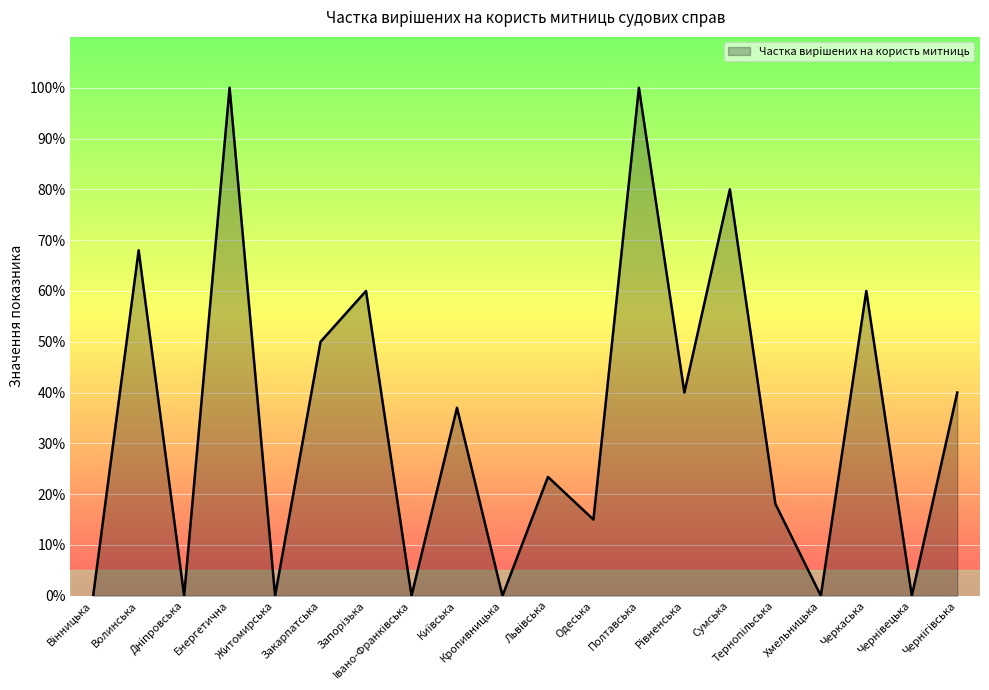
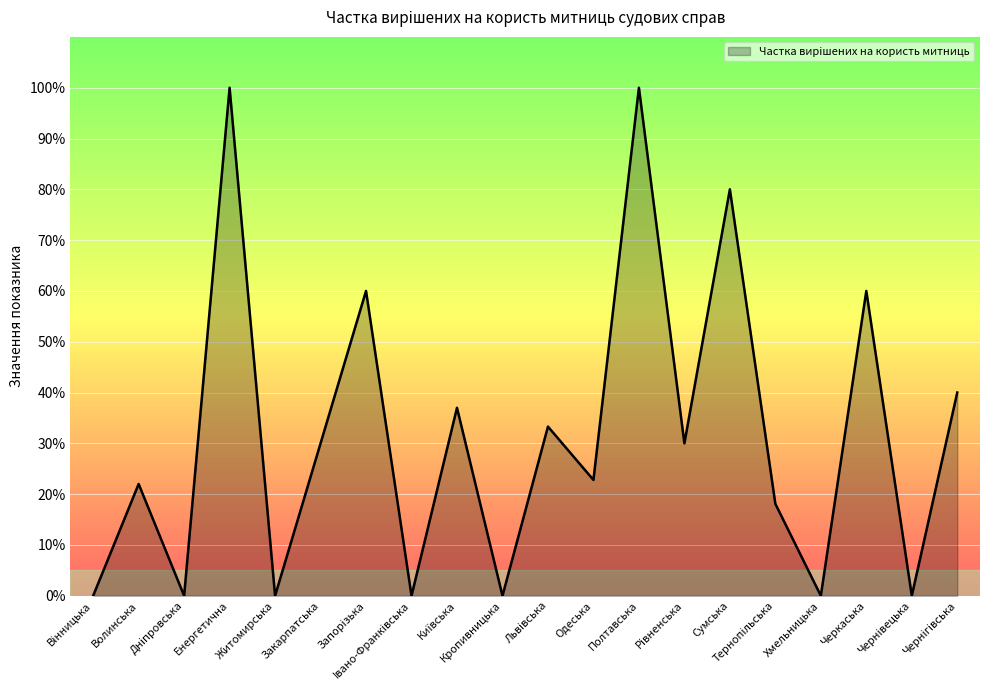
  {
-   "Волинська": "68%",
+   "Волинська": "22%",
    "Енергетична": "100%",
-   "Закарпатська": "50%",
+   "Закарпатська": "30%",
    "Запорізька": "60%",
    "Київська": "37%",
-   "Львівська": "23%",
-   "Одеська": "15%",
+   "Львівська": "33%",
+   "Одеська": "23%",
    "Полтавська": "100%",
-   "Рівненська": "40%",
+   "Рівненська": "30%",
    "Сумська": "80%",
    "Тернопільська": "18%",
    "Черкаська": "60%",
    "Чернігівська": "40%"
  }
